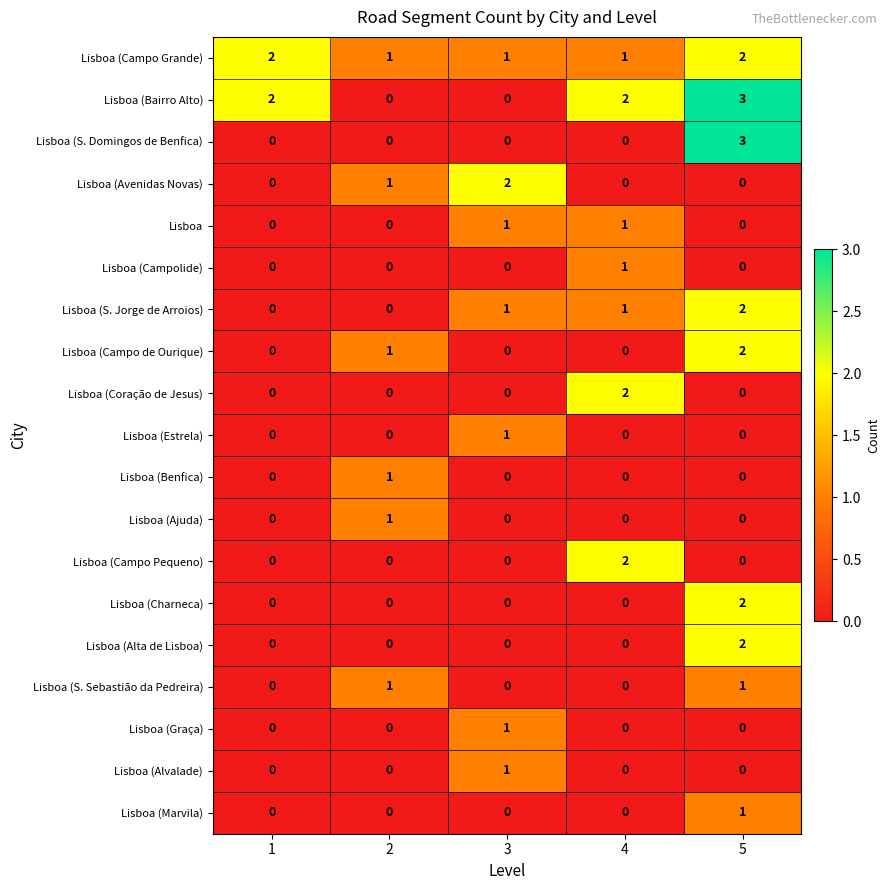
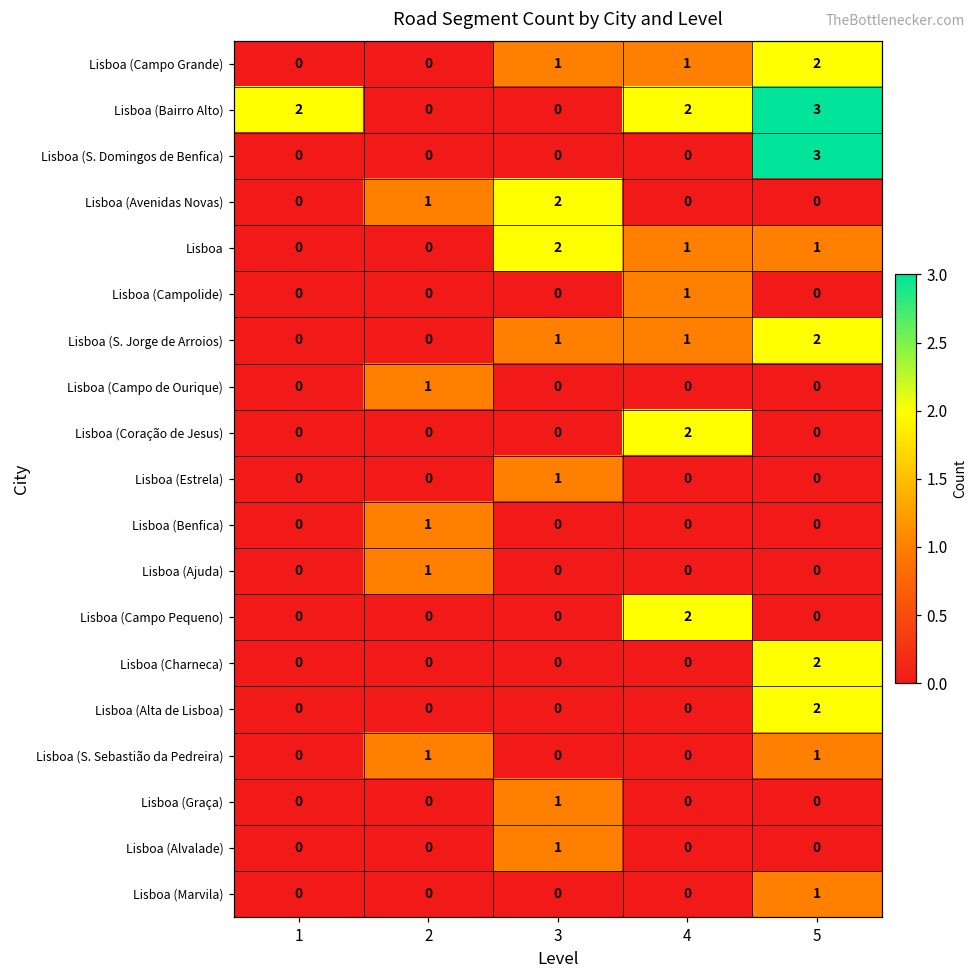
  {
    "Lisboa (Campo Grande)": {
-     "1": 2,
-     "2": 1,
+     "1": 0,
+     "2": 0,
      "3": 1,
      "4": 1,
      "5": 2
    },
    "Lisboa (Bairro Alto)": {
      "1": 2,
      "2": 0,
      "3": 0,
      "4": 2,
      "5": 3
    },
    "Lisboa (S. Domingos de Benfica)": {
      "1": 0,
      "2": 0,
      "3": 0,
      "4": 0,
      "5": 3
    },
    "Lisboa (Avenidas Novas)": {
      "1": 0,
      "2": 1,
      "3": 2,
      "4": 0,
      "5": 0
    },
    "Lisboa": {
      "1": 0,
      "2": 0,
-     "3": 1,
+     "3": 2,
      "4": 1,
-     "5": 0
+     "5": 1
    },
    "Lisboa (Campolide)": {
      "1": 0,
      "2": 0,
      "3": 0,
      "4": 1,
      "5": 0
    },
    "Lisboa (S. Jorge de Arroios)": {
      "1": 0,
      "2": 0,
      "3": 1,
      "4": 1,
      "5": 2
    },
    "Lisboa (Campo de Ourique)": {
      "1": 0,
      "2": 1,
      "3": 0,
      "4": 0,
-     "5": 2
+     "5": 0
    },
    "Lisboa (Coração de Jesus)": {
      "1": 0,
      "2": 0,
      "3": 0,
      "4": 2,
      "5": 0
    },
    "Lisboa (Estrela)": {
      "1": 0,
      "2": 0,
      "3": 1,
      "4": 0,
      "5": 0
    },
    "Lisboa (Benfica)": {
      "1": 0,
      "2": 1,
      "3": 0,
      "4": 0,
      "5": 0
    },
    "Lisboa (Ajuda)": {
      "1": 0,
      "2": 1,
      "3": 0,
      "4": 0,
      "5": 0
    },
    "Lisboa (Campo Pequeno)": {
      "1": 0,
      "2": 0,
      "3": 0,
      "4": 2,
      "5": 0
    },
    "Lisboa (Charneca)": {
      "1": 0,
      "2": 0,
      "3": 0,
      "4": 0,
      "5": 2
    },
    "Lisboa (Alta de Lisboa)": {
      "1": 0,
      "2": 0,
      "3": 0,
      "4": 0,
      "5": 2
    },
    "Lisboa (S. Sebastião da Pedreira)": {
      "1": 0,
      "2": 1,
      "3": 0,
      "4": 0,
      "5": 1
    },
    "Lisboa (Graça)": {
      "1": 0,
      "2": 0,
      "3": 1,
      "4": 0,
      "5": 0
    },
    "Lisboa (Alvalade)": {
      "1": 0,
      "2": 0,
      "3": 1,
      "4": 0,
      "5": 0
    },
    "Lisboa (Marvila)": {
      "1": 0,
      "2": 0,
      "3": 0,
      "4": 0,
      "5": 1
    }
  }
